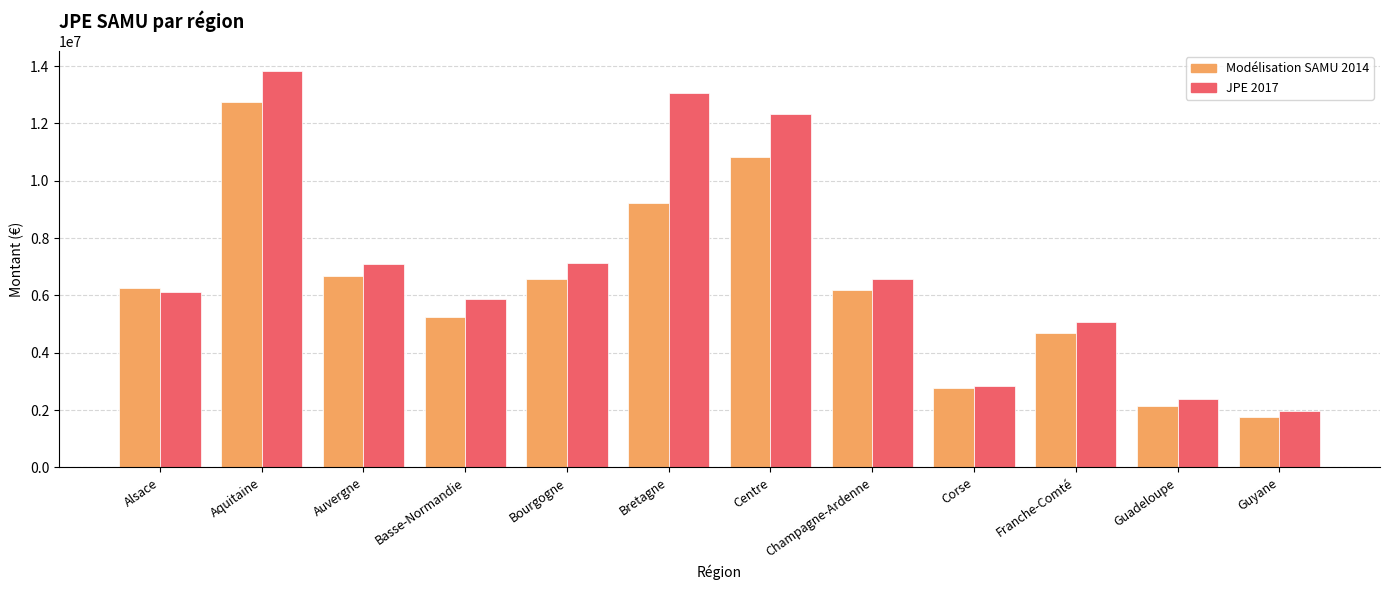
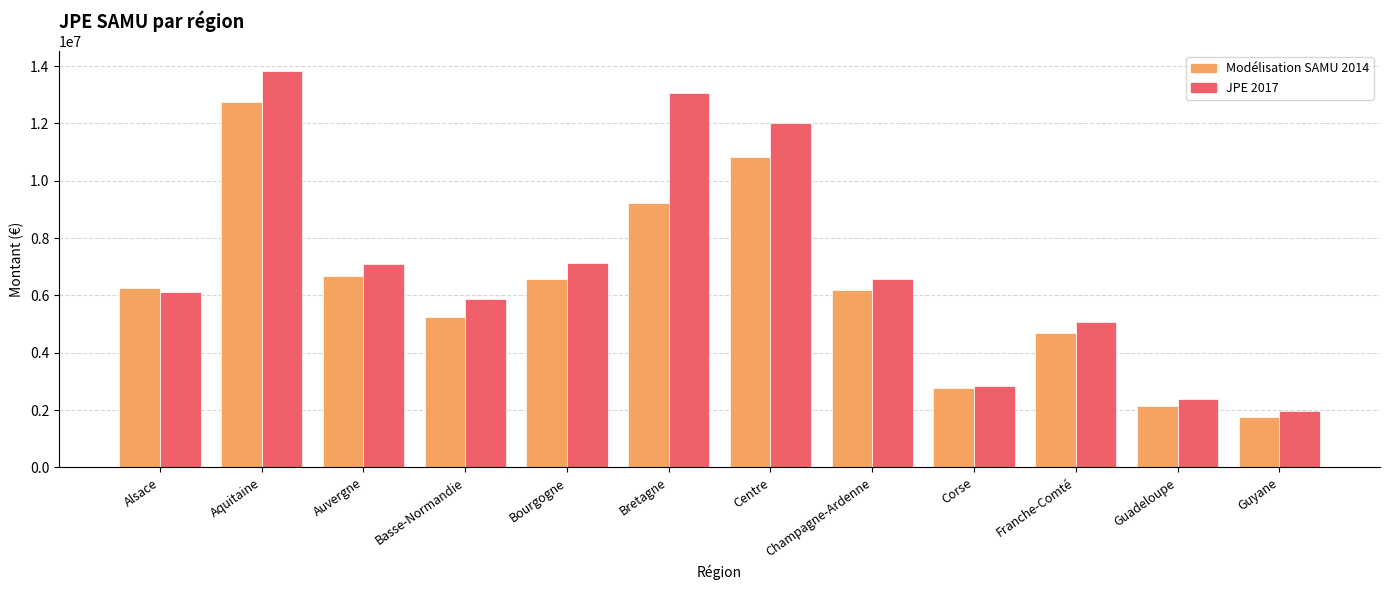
  {
    "Modélisation SAMU 2014": {
      "Alsace": 6300000,
      "Aquitaine": 12700000,
      "Auvergne": 6700000,
      "Basse-Normandie": 5300000,
      "Bourgogne": 6600000,
      "Bretagne": 9200000,
      "Centre": 10800000,
      "Champagne-Ardenne": 6200000,
      "Corse": 2800000,
      "Franche-Comté": 4700000,
      "Guadeloupe": 2100000,
      "Guyane": 1700000
    },
    "JPE 2017": {
      "Alsace": 6100000,
      "Aquitaine": 13800000,
      "Auvergne": 7100000,
      "Basse-Normandie": 5900000,
      "Bourgogne": 7100000,
      "Bretagne": 13100000,
-     "Centre": 12300000,
+     "Centre": 12000000,
      "Champagne-Ardenne": 6600000,
      "Corse": 2900000,
      "Franche-Comté": 5100000,
      "Guadeloupe": 2400000,
      "Guyane": 2000000
    }
  }
